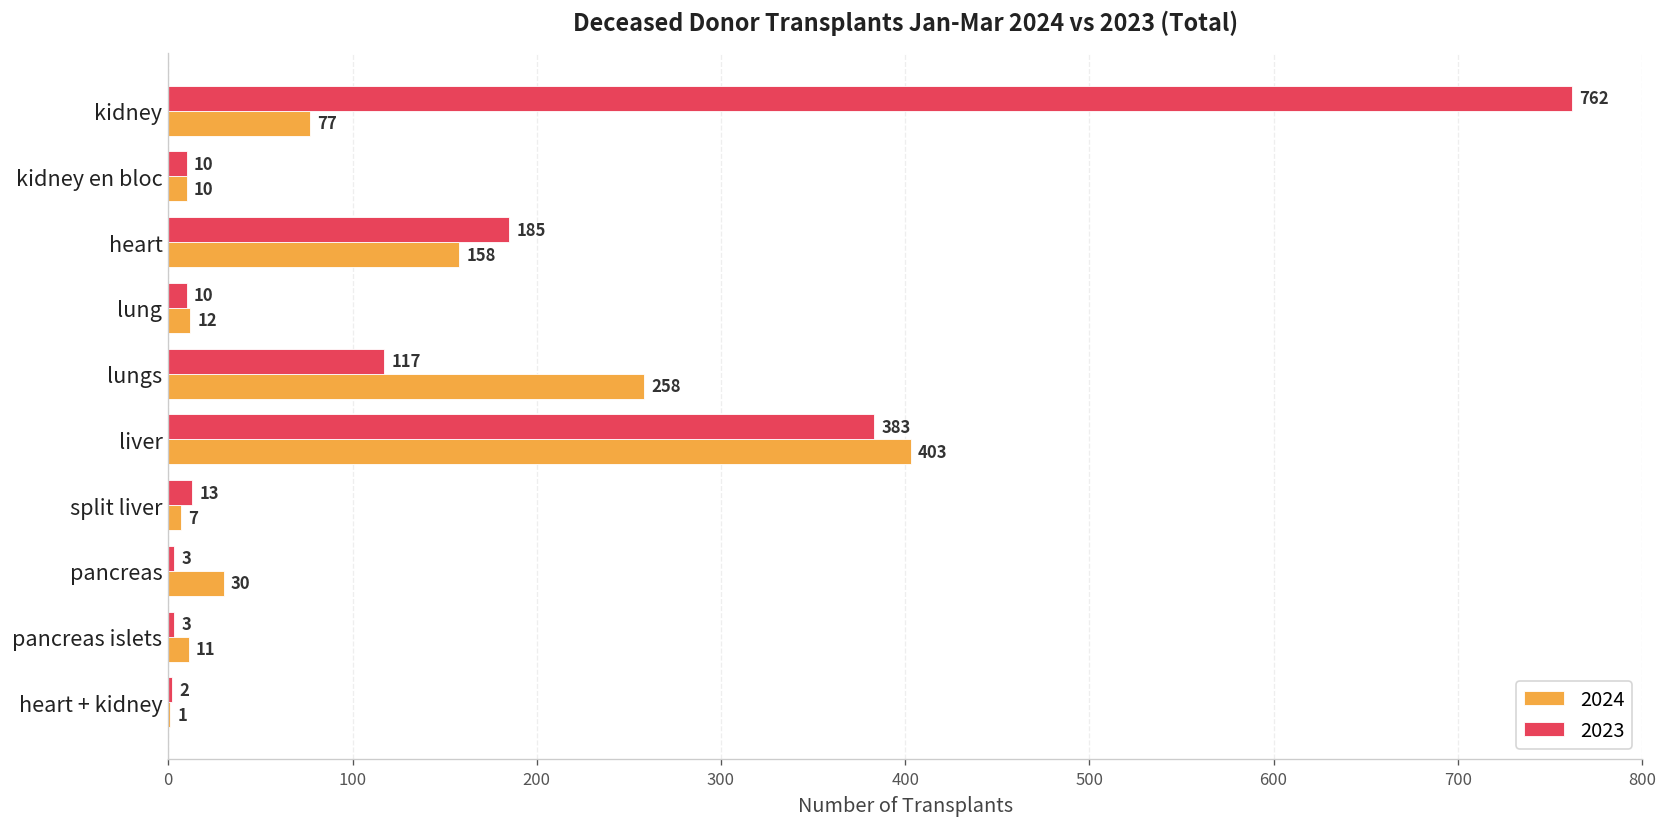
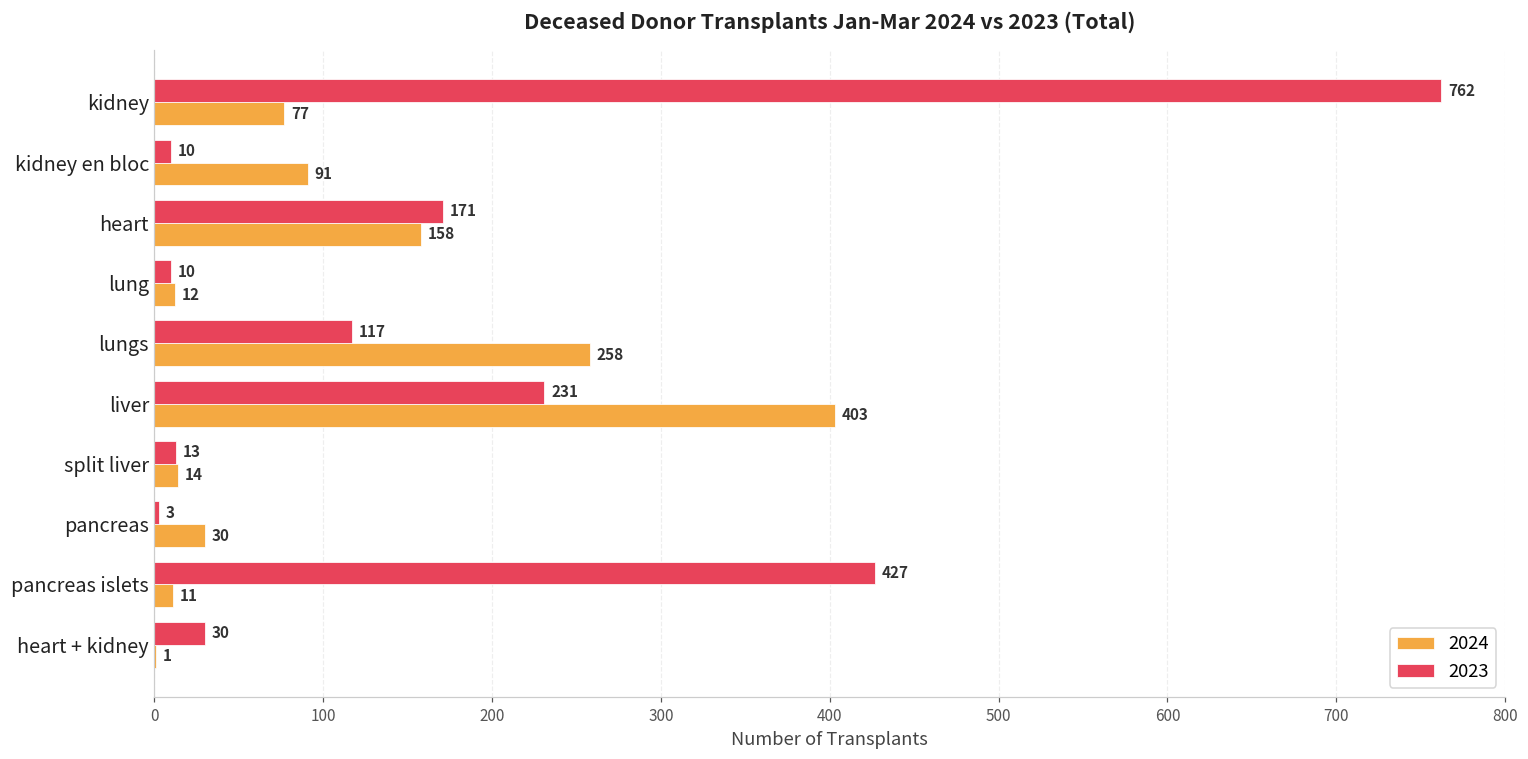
  {
    "2024": {
      "kidney": 77,
-     "kidney en bloc": 10,
+     "kidney en bloc": 91,
      "heart": 158,
      "lung": 12,
      "lungs": 258,
      "liver": 403,
-     "split liver": 7,
+     "split liver": 14,
      "pancreas": 30,
      "pancreas islets": 11,
      "heart + kidney": 1
    },
    "2023": {
      "kidney": 762,
      "kidney en bloc": 10,
-     "heart": 185,
+     "heart": 171,
      "lung": 10,
      "lungs": 117,
-     "liver": 383,
+     "liver": 231,
      "split liver": 13,
      "pancreas": 3,
-     "pancreas islets": 3,
-     "heart + kidney": 2
+     "pancreas islets": 427,
+     "heart + kidney": 30
    }
  }
